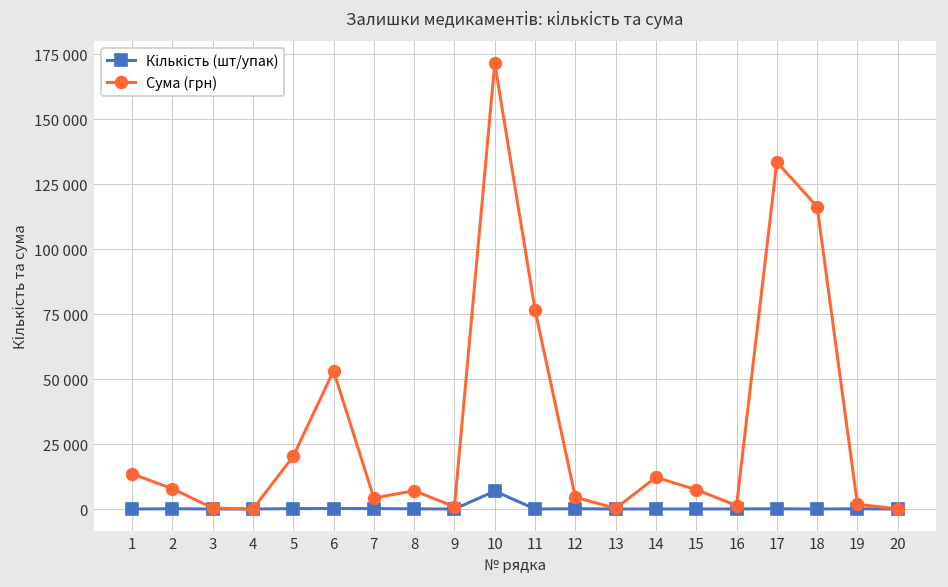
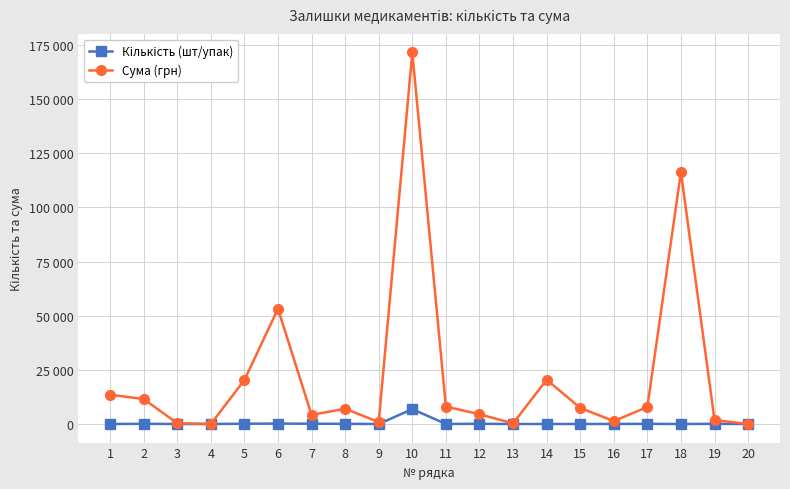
  {
    "Кількість (шт/упак)": {
      "1": 0,
      "2": 0,
      "5": 0,
      "6": 0,
      "7": 0,
      "8": 0,
      "10": 7000,
      "11": 0,
      "12": 0,
      "14": 0,
      "15": 0,
      "16": 0,
      "17": 0,
      "18": 0,
      "19": 0
    },
    "Сума (грн)": {
      "1": 14000,
-     "2": 8000,
+     "2": 12000,
      "5": 20000,
      "6": 53000,
      "7": 4000,
      "8": 7000,
      "10": 172000,
-     "11": 77000,
+     "11": 8000,
      "12": 5000,
-     "14": 12000,
+     "14": 20000,
      "15": 7000,
      "16": 1000,
-     "17": 134000,
+     "17": 8000,
      "18": 116000,
      "19": 2000
    }
  }
